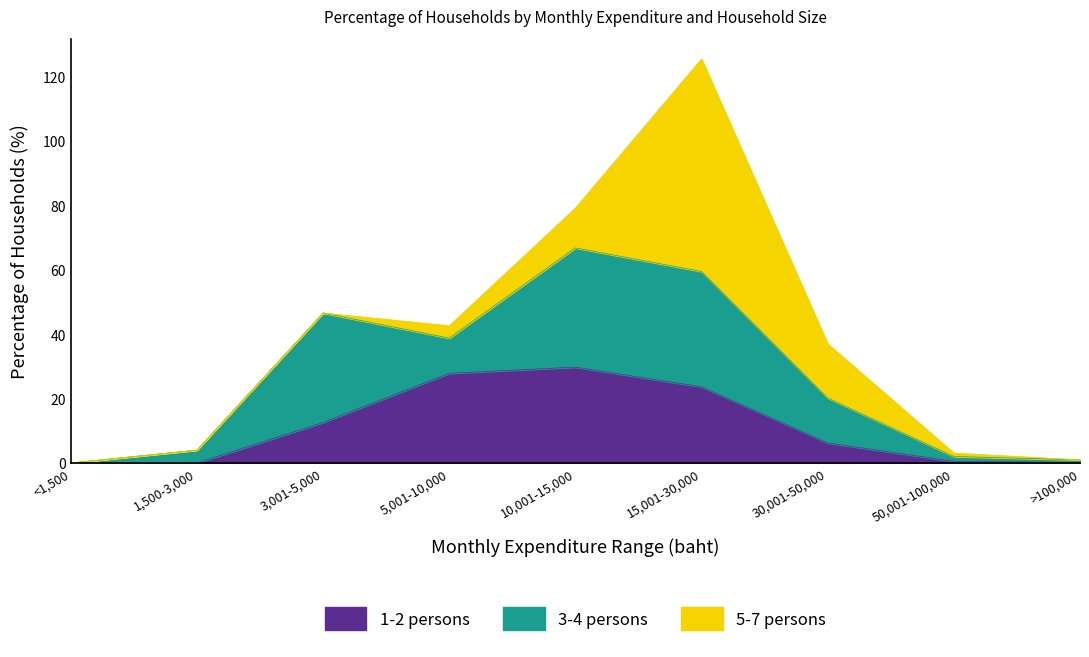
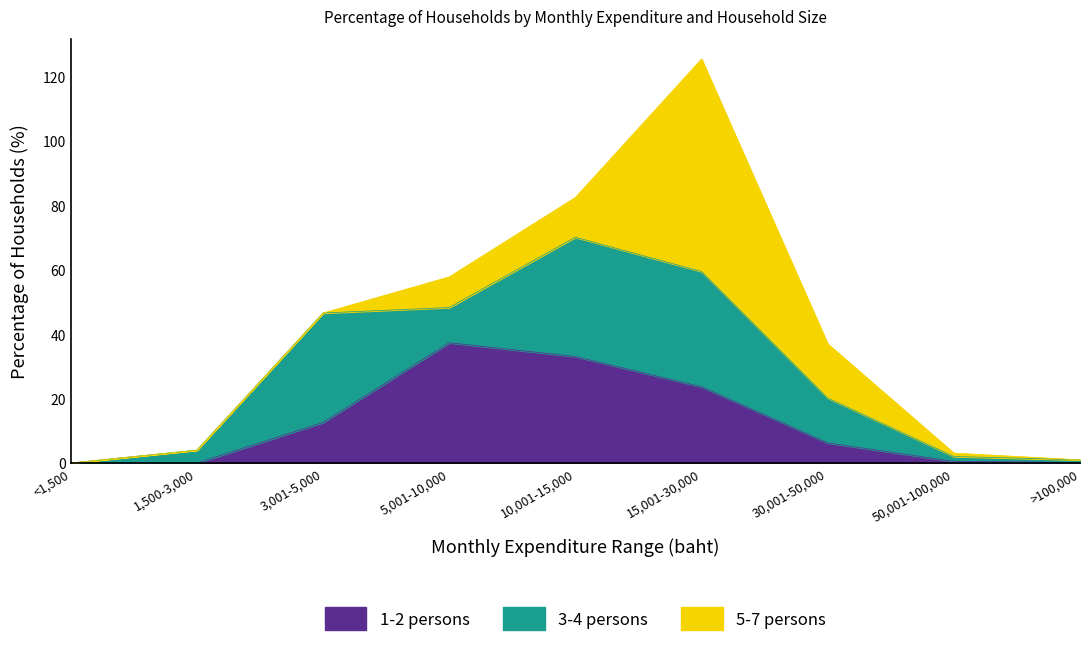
  {
    "1-2 persons": {
      "1,500-3,000": 0,
      "3,001-5,000": 13,
-     "5,001-10,000": 28,
-     "10,001-15,000": 30,
+     "5,001-10,000": 37,
+     "10,001-15,000": 33,
      "15,001-30,000": 24,
      "30,001-50,000": 6,
      "50,001-100,000": 1,
      ">100,000": 0
    },
    "3-4 persons": {
      "15,001-30,000": 59,
      "30,001-50,000": 20,
      "50,001-100,000": 2
    },
    "5-7 persons": {
-     "5,001-10,000": 4,
+     "5,001-10,000": 10,
      "10,001-15,000": 12,
      "15,001-30,000": 66,
      "30,001-50,000": 17,
      "50,001-100,000": 1
    }
  }
